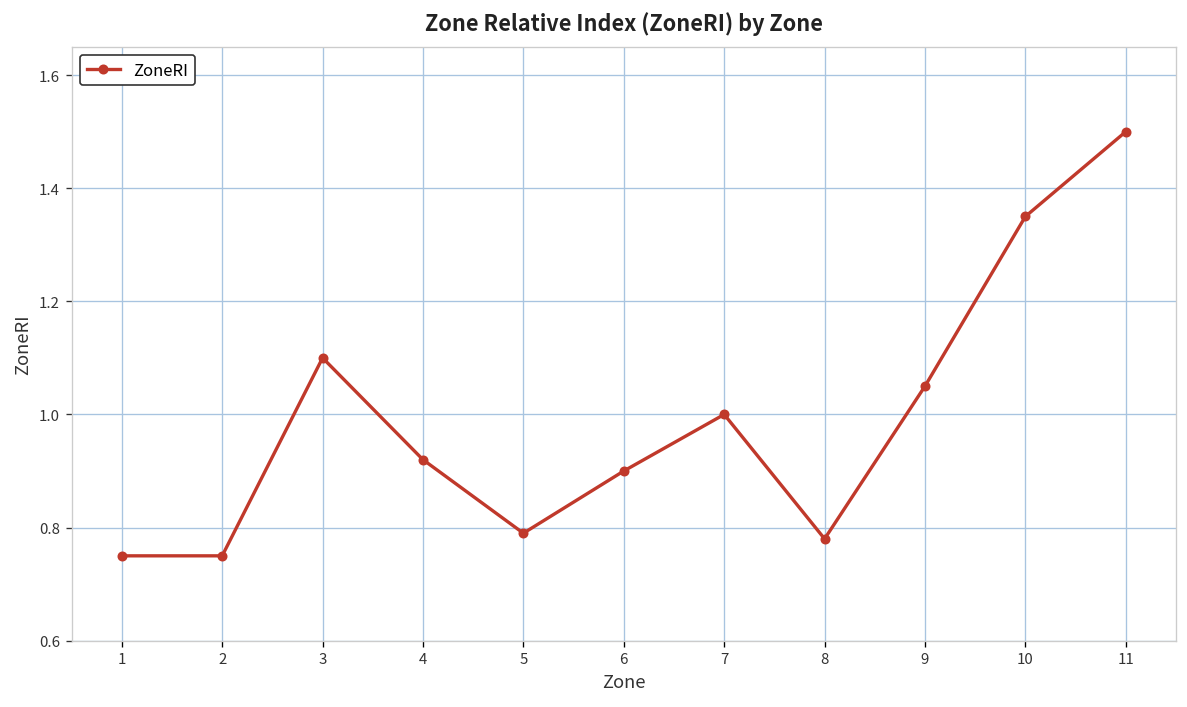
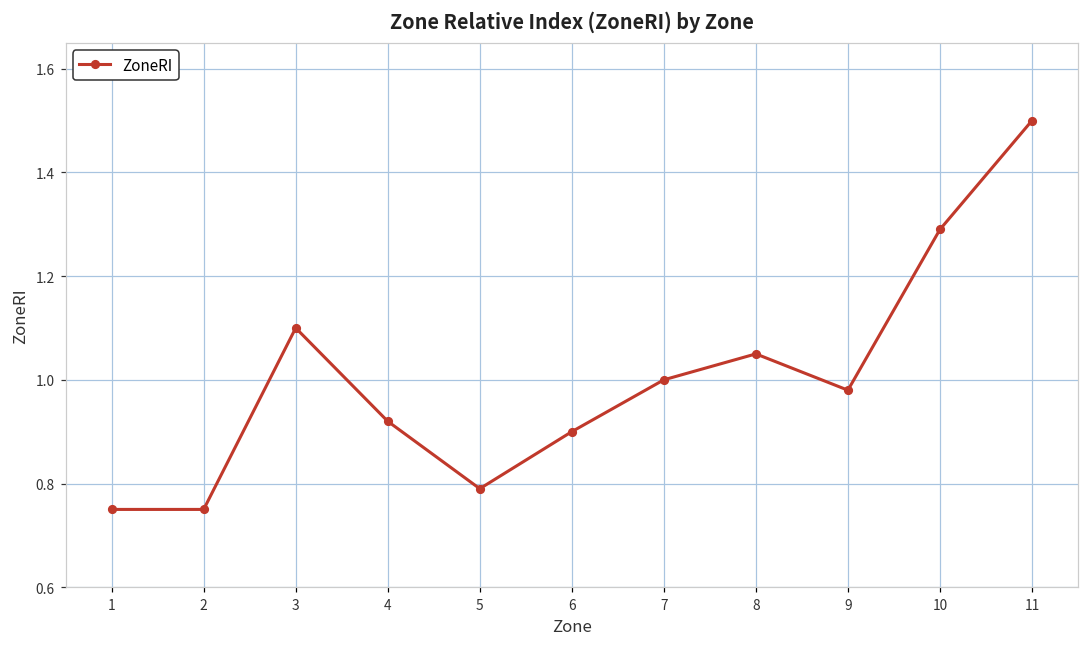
  {
    "1": 0.75,
    "2": 0.75,
    "3": 1.10,
    "4": 0.92,
    "5": 0.79,
    "6": 0.90,
    "7": 1.00,
-   "8": 0.78,
-   "9": 1.05,
-   "10": 1.35,
+   "8": 1.05,
+   "9": 0.98,
+   "10": 1.29,
    "11": 1.50
  }
